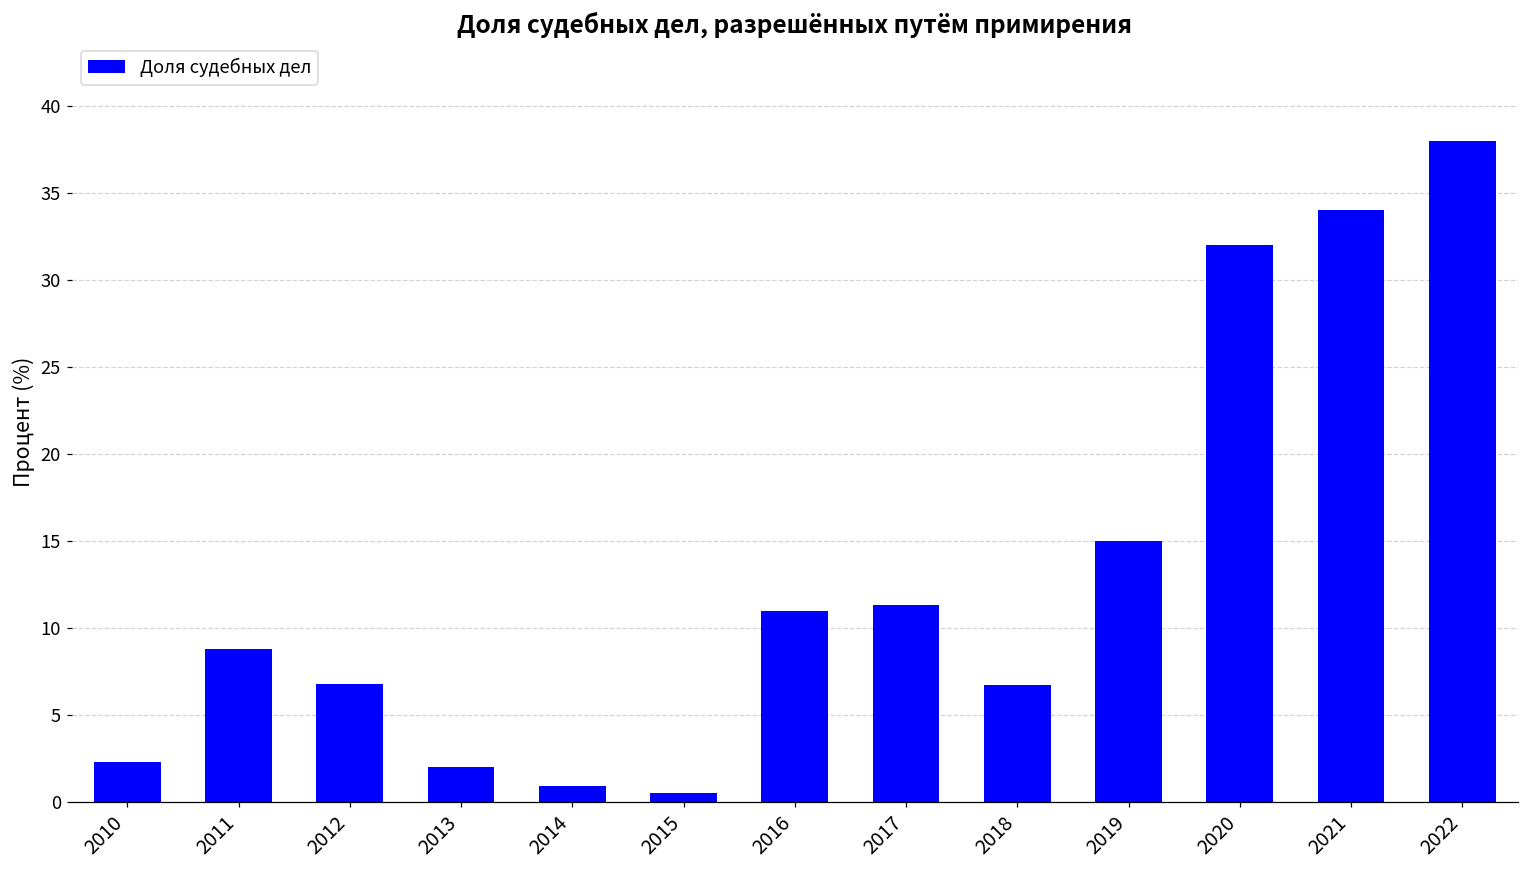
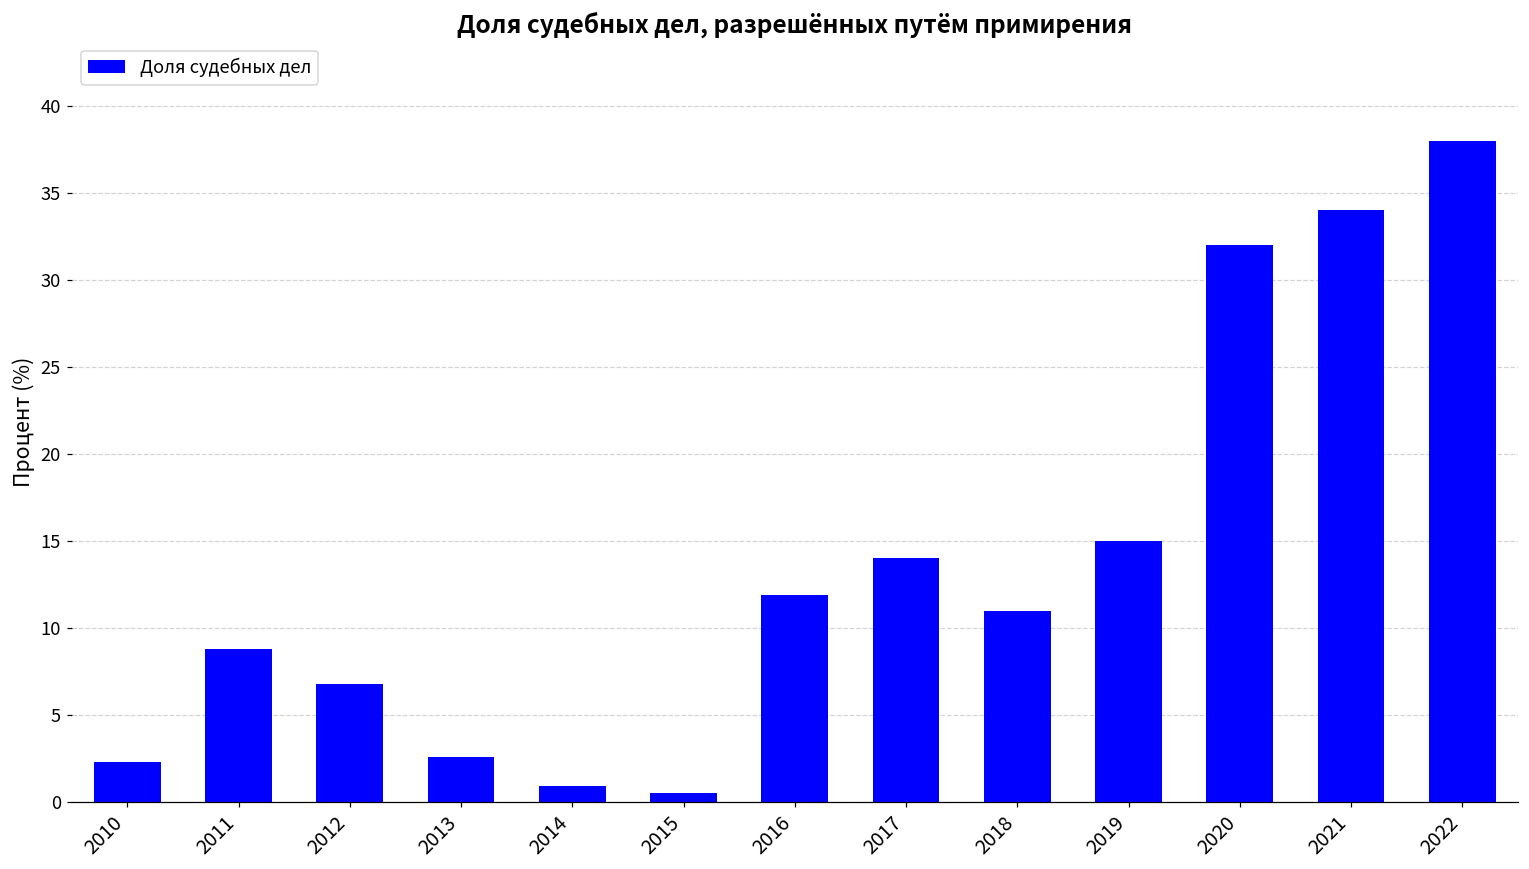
  {
    "2010": 2.3,
    "2011": 8.8,
    "2012": 6.8,
-   "2013": 2.0,
+   "2013": 2.6,
    "2014": 0.9,
    "2015": 0.5,
-   "2016": 11.0,
-   "2017": 11.3,
-   "2018": 6.7,
+   "2016": 11.9,
+   "2017": 14.0,
+   "2018": 11.0,
    "2019": 15.0,
    "2020": 32.0,
    "2021": 34.0,
    "2022": 38.0
  }
